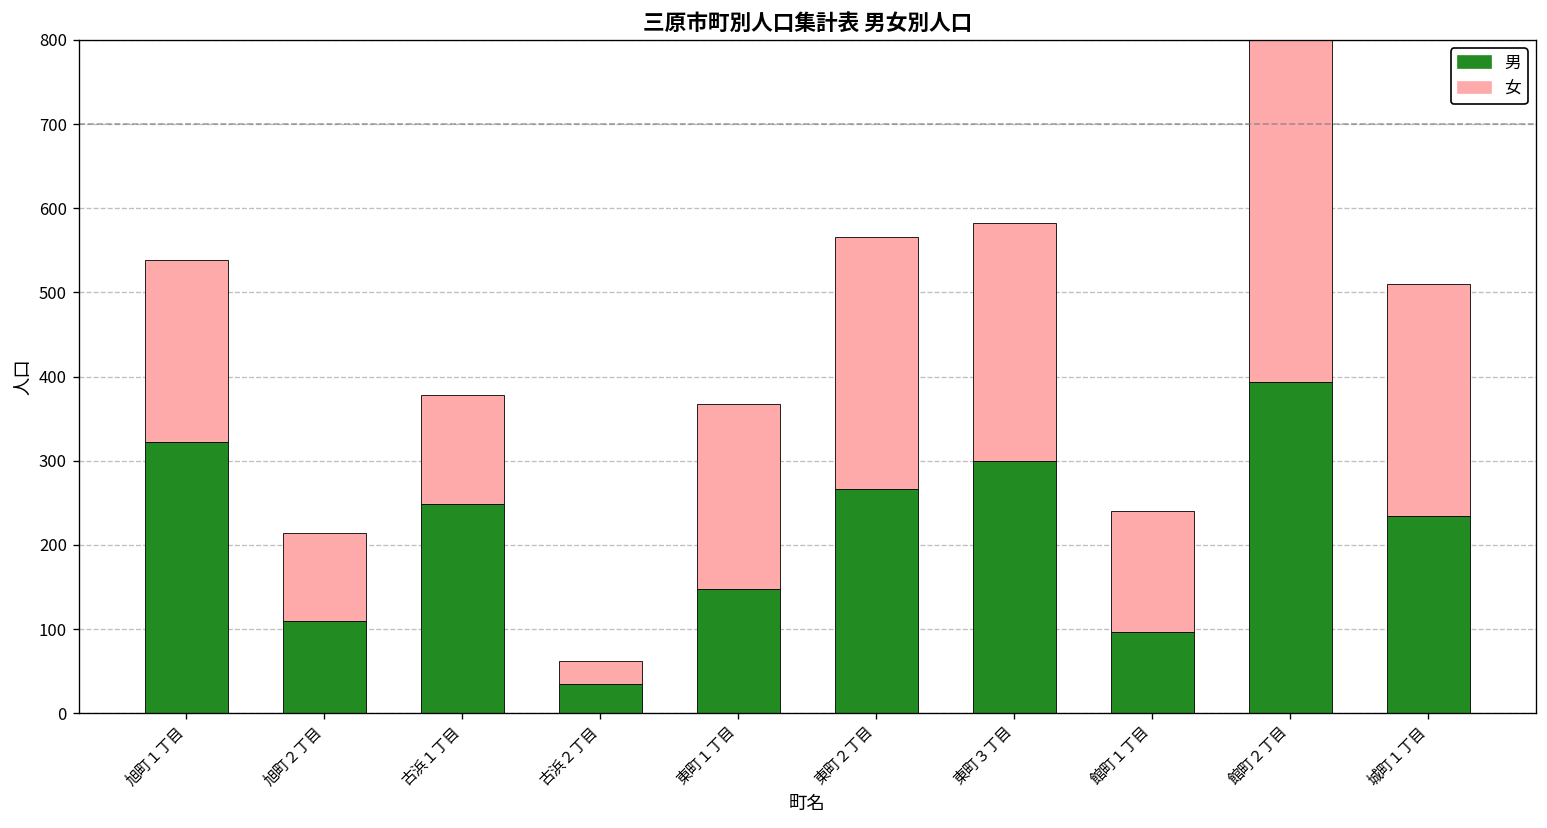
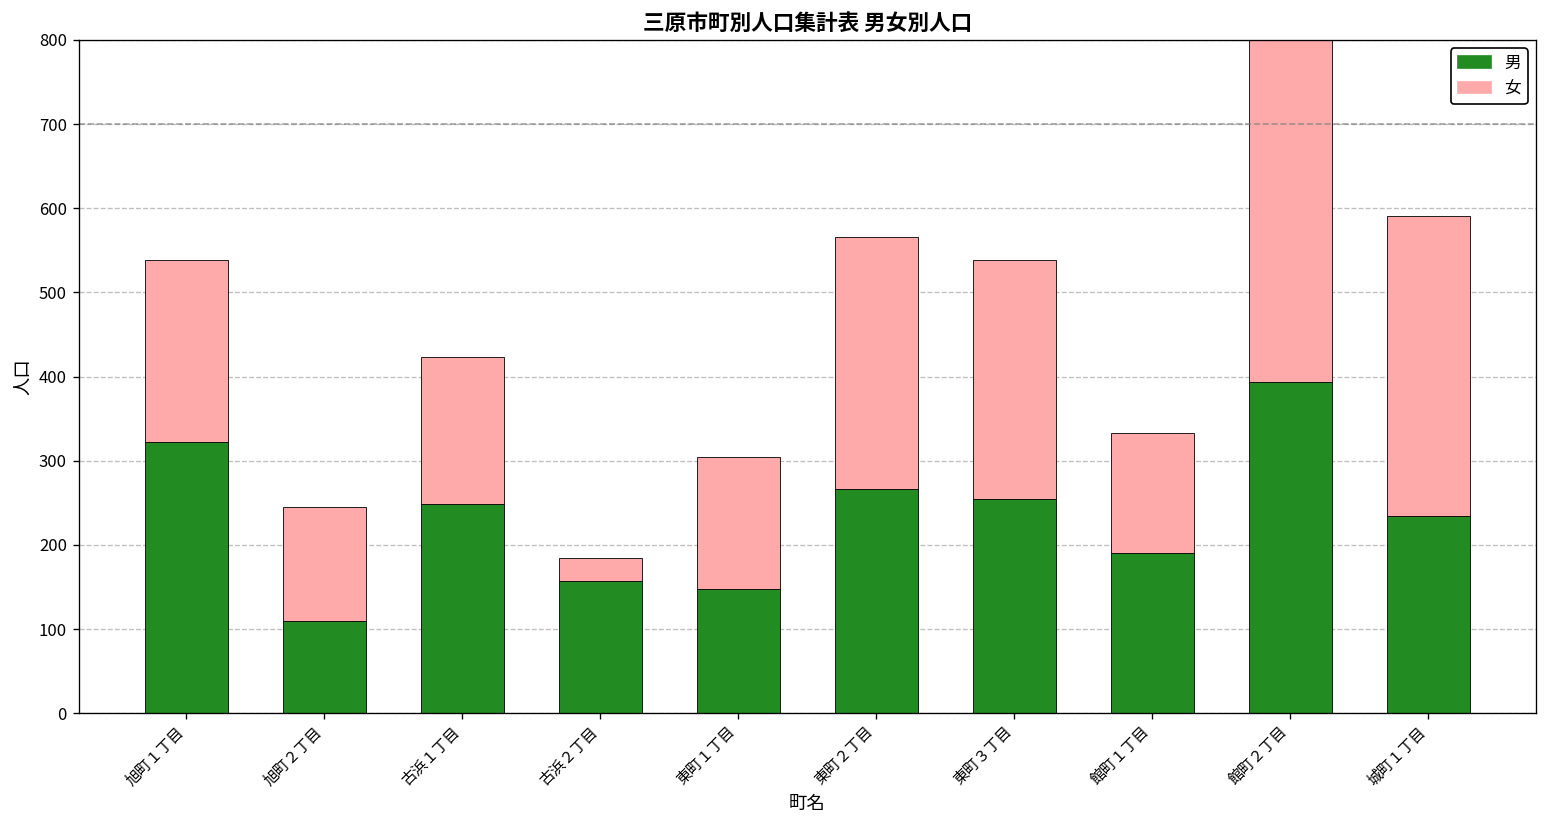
  {
    "男": {
      "旭町１丁目": 320,
      "旭町２丁目": 110,
      "古浜１丁目": 250,
-     "古浜２丁目": 40,
+     "古浜２丁目": 160,
      "東町１丁目": 150,
      "東町２丁目": 270,
-     "東町３丁目": 300,
-     "館町１丁目": 100,
+     "東町３丁目": 260,
+     "館町１丁目": 190,
      "館町２丁目": 390,
      "城町１丁目": 230
    },
    "女": {
      "旭町１丁目": 220,
-     "旭町２丁目": 110,
-     "古浜１丁目": 130,
+     "旭町２丁目": 140,
+     "古浜１丁目": 170,
      "古浜２丁目": 30,
-     "東町１丁目": 220,
+     "東町１丁目": 160,
      "東町２丁目": 300,
      "東町３丁目": 280,
      "館町１丁目": 140,
-     "城町１丁目": 280
+     "城町１丁目": 360
    }
  }
